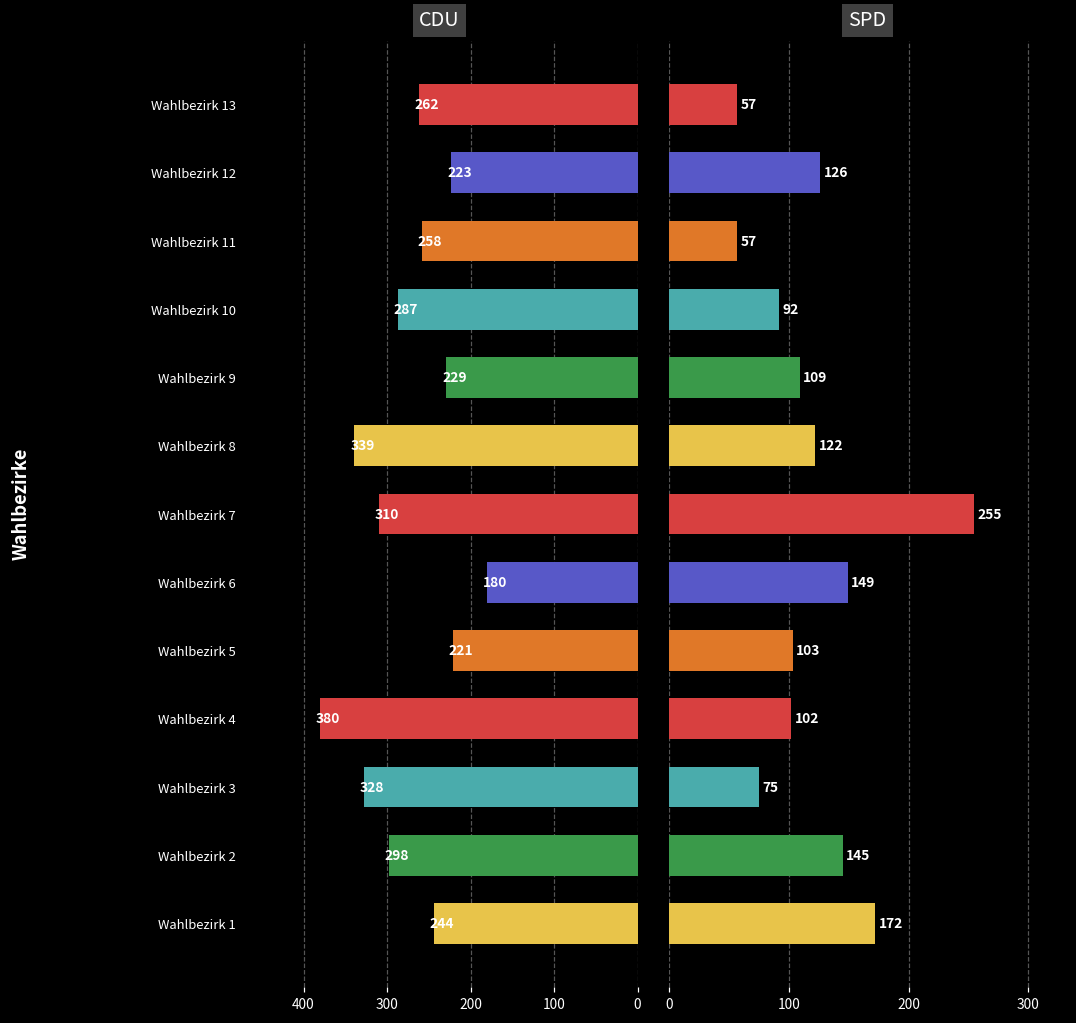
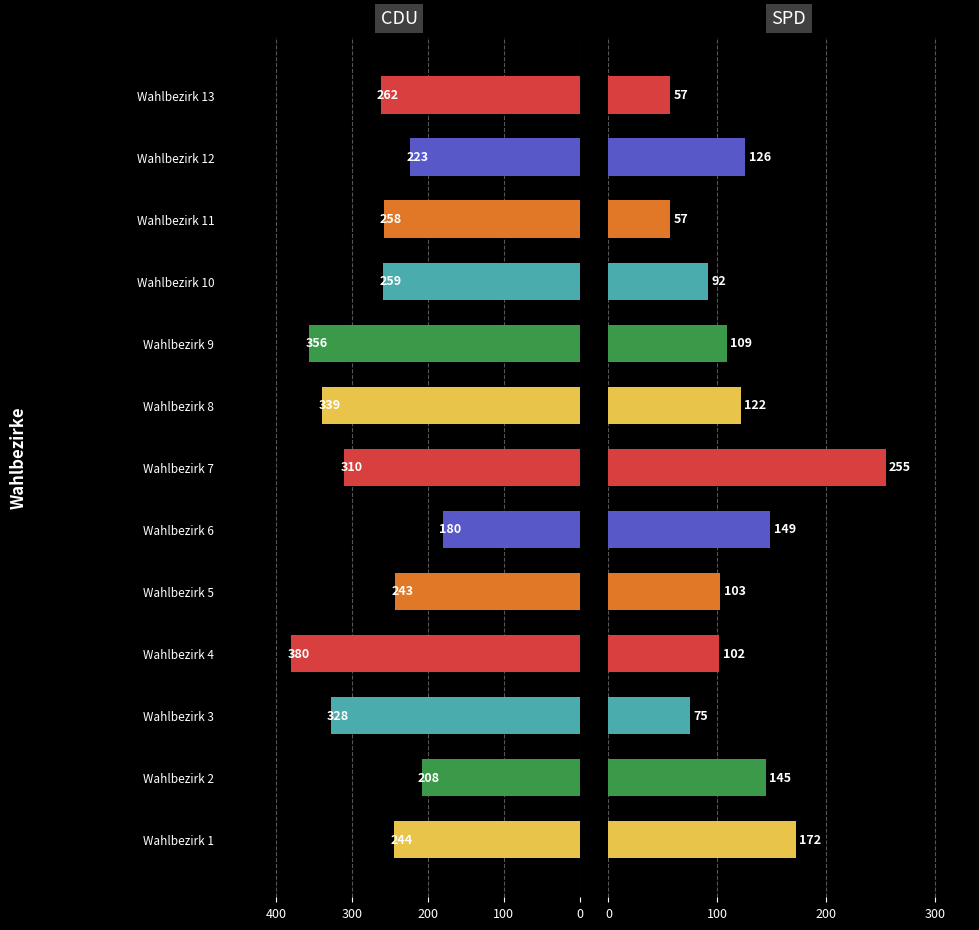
  {
    "CDU": {
      "Wahlbezirk 13": 262,
      "Wahlbezirk 12": 223,
      "Wahlbezirk 11": 258,
-     "Wahlbezirk 10": 287,
-     "Wahlbezirk 9": 229,
+     "Wahlbezirk 10": 259,
+     "Wahlbezirk 9": 356,
      "Wahlbezirk 8": 339,
      "Wahlbezirk 7": 310,
      "Wahlbezirk 6": 180,
-     "Wahlbezirk 5": 221,
+     "Wahlbezirk 5": 243,
      "Wahlbezirk 4": 380,
      "Wahlbezirk 3": 328,
-     "Wahlbezirk 2": 298,
+     "Wahlbezirk 2": 208,
      "Wahlbezirk 1": 244
    }
  }
